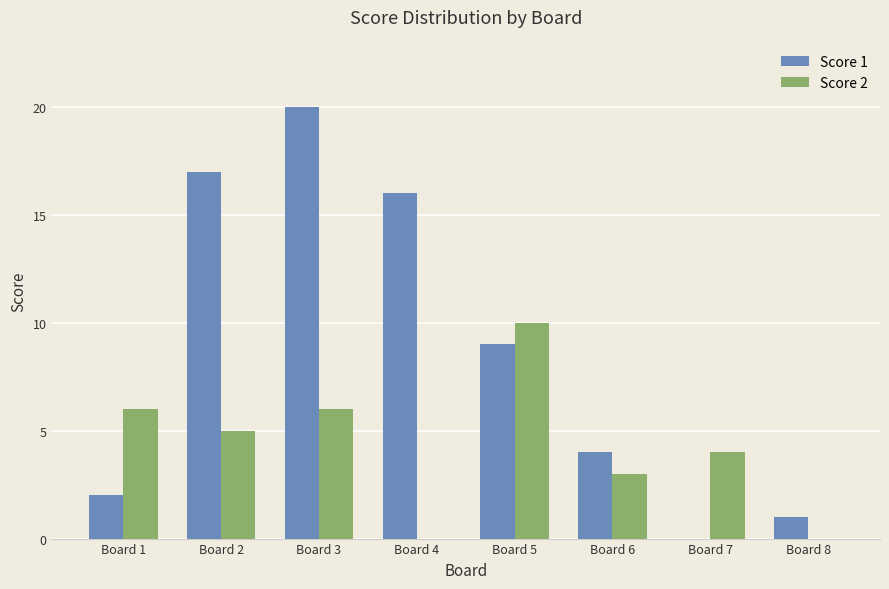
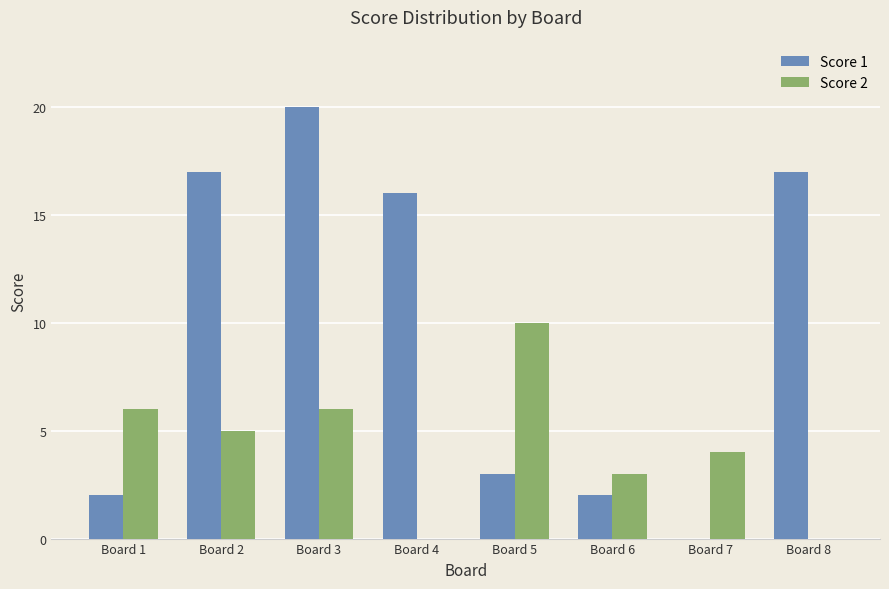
  {
    "Score 1": {
      "Board 1": 2,
      "Board 2": 17,
      "Board 3": 20,
      "Board 4": 16,
-     "Board 5": 9,
-     "Board 6": 4,
+     "Board 5": 3,
+     "Board 6": 2,
      "Board 7": 0,
-     "Board 8": 1
+     "Board 8": 17
    },
    "Score 2": {
      "Board 1": 6,
      "Board 2": 5,
      "Board 3": 6,
      "Board 4": 0,
      "Board 5": 10,
      "Board 6": 3,
      "Board 7": 4,
      "Board 8": 0
    }
  }
